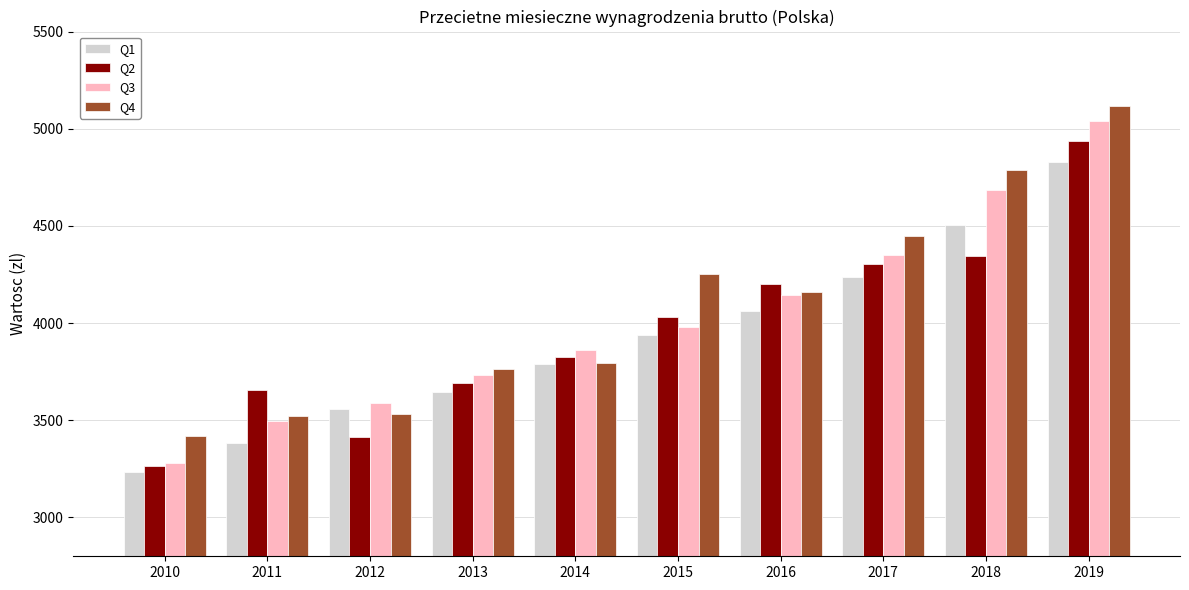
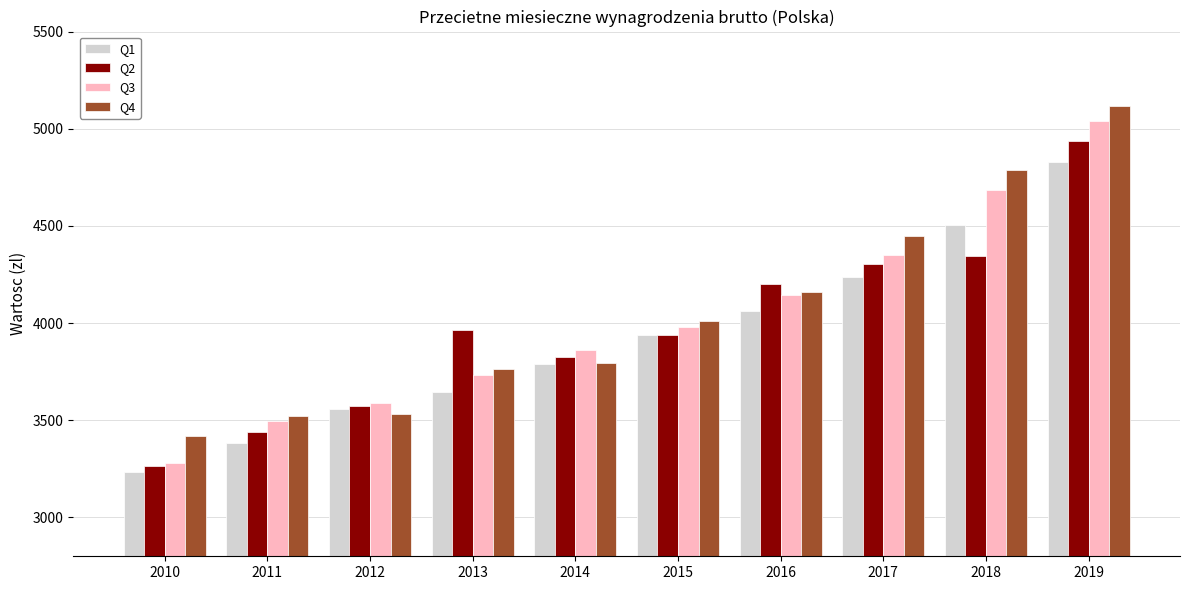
  {
    "Q2": {
      "2010": 3260,
-     "2011": 3650,
-     "2012": 3410,
-     "2013": 3690,
+     "2011": 3440,
+     "2012": 3570,
+     "2013": 3970,
      "2014": 3820,
-     "2015": 4030,
+     "2015": 3940,
      "2016": 4200,
      "2017": 4300,
      "2018": 4340,
      "2019": 4940
    },
    "Q4": {
      "2010": 3420,
      "2011": 3520,
      "2012": 3530,
      "2013": 3760,
      "2014": 3800,
-     "2015": 4250,
+     "2015": 4010,
      "2016": 4160,
      "2017": 4450,
      "2018": 4790,
      "2019": 5120
    }
  }
